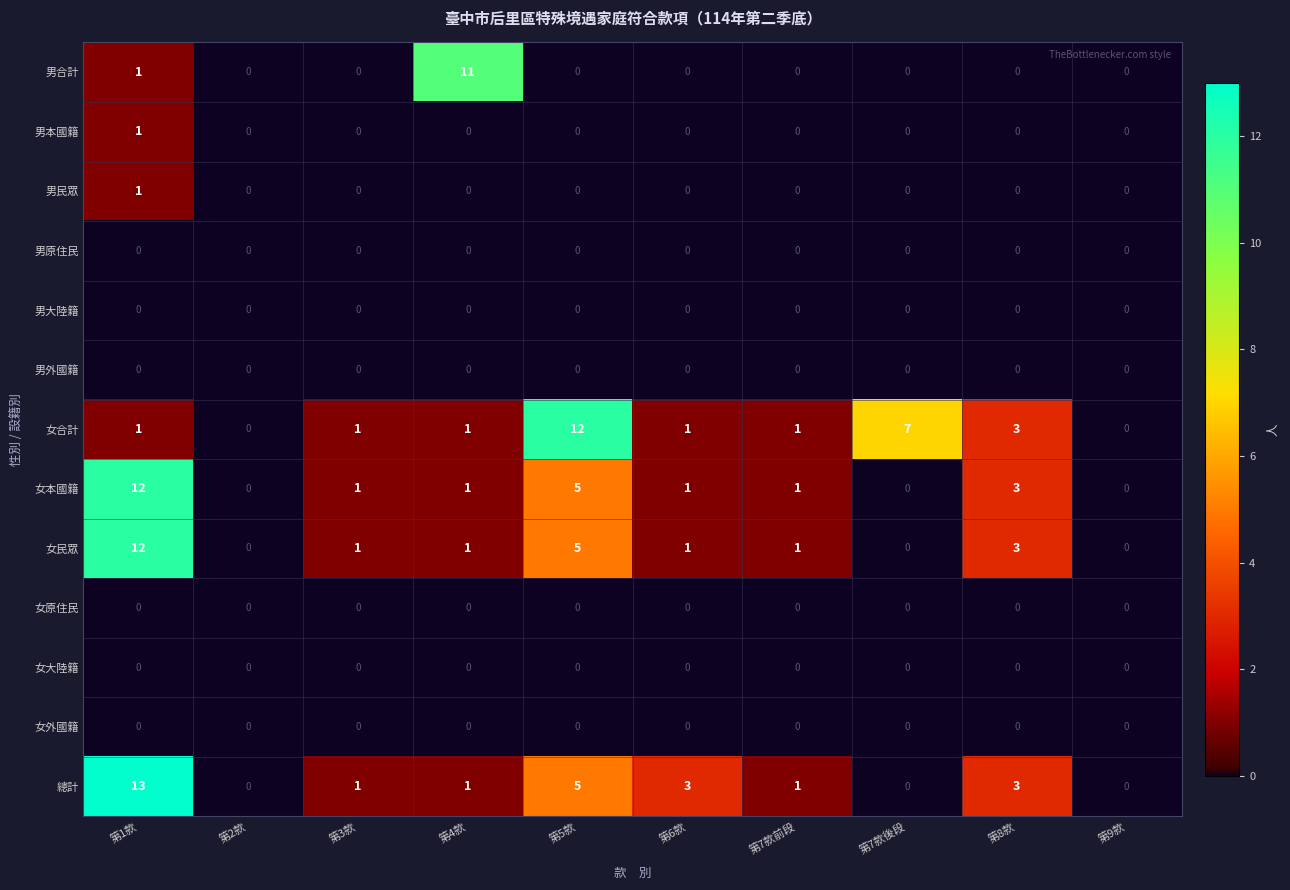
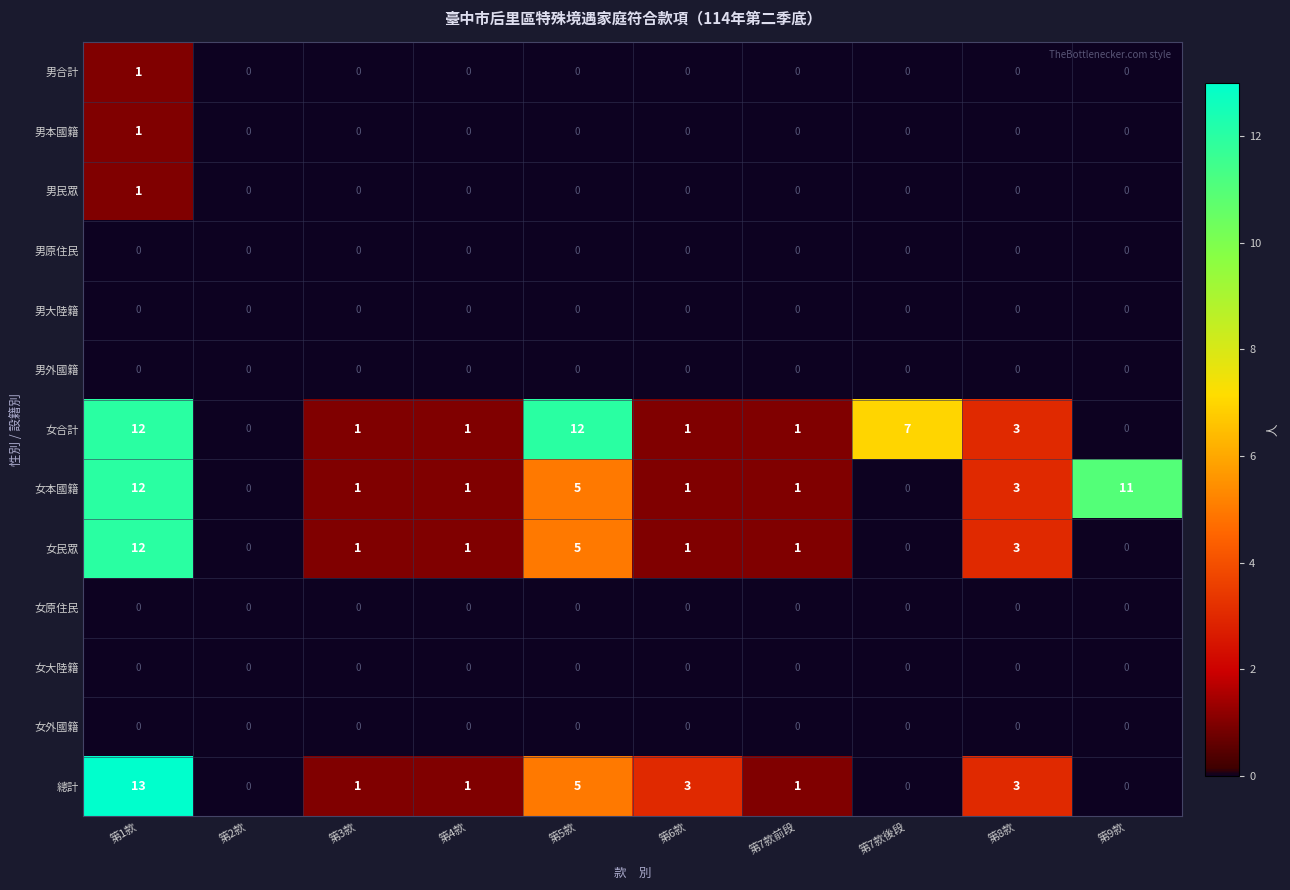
  {
    "男合計": {
      "第1款": 1,
      "第2款": 0,
      "第3款": 0,
-     "第4款": 11,
+     "第4款": 0,
      "第5款": 0,
      "第6款": 0,
      "第7款前段": 0,
      "第7款後段": 0,
      "第8款": 0
    },
    "男本國籍": {
      "第1款": 1,
      "第2款": 0,
      "第3款": 0,
      "第4款": 0,
      "第5款": 0,
      "第6款": 0,
      "第7款前段": 0,
      "第7款後段": 0,
      "第8款": 0,
      "第9款": 0
    },
    "男民眾": {
      "第1款": 1,
      "第2款": 0,
      "第3款": 0,
      "第4款": 0,
      "第5款": 0,
      "第6款": 0,
      "第7款前段": 0,
      "第7款後段": 0,
      "第8款": 0,
      "第9款": 0
    },
    "男原住民": {
      "第1款": 0,
      "第2款": 0,
      "第3款": 0,
      "第4款": 0,
      "第5款": 0,
      "第6款": 0,
      "第7款前段": 0,
      "第7款後段": 0,
      "第8款": 0,
      "第9款": 0
    },
    "男大陸籍": {
      "第1款": 0,
      "第2款": 0,
      "第3款": 0,
      "第4款": 0,
      "第5款": 0,
      "第6款": 0,
      "第7款前段": 0,
      "第7款後段": 0,
      "第8款": 0,
      "第9款": 0
    },
    "男外國籍": {
      "第1款": 0,
      "第2款": 0,
      "第3款": 0,
      "第4款": 0,
      "第5款": 0,
      "第6款": 0,
      "第7款前段": 0,
      "第7款後段": 0,
      "第8款": 0,
      "第9款": 0
    },
    "女合計": {
-     "第1款": 1,
+     "第1款": 12,
      "第2款": 0,
      "第3款": 1,
      "第4款": 1,
      "第5款": 12,
      "第6款": 1,
      "第7款前段": 1,
      "第7款後段": 7,
      "第8款": 3,
      "第9款": 0
    },
    "女本國籍": {
      "第1款": 12,
      "第2款": 0,
      "第3款": 1,
      "第4款": 1,
      "第5款": 5,
      "第6款": 1,
      "第7款前段": 1,
      "第7款後段": 0,
      "第8款": 3,
-     "第9款": 0
+     "第9款": 11
    },
    "女民眾": {
      "第1款": 12,
      "第2款": 0,
      "第3款": 1,
      "第4款": 1,
      "第5款": 5,
      "第6款": 1,
      "第7款前段": 1,
      "第7款後段": 0,
      "第8款": 3,
      "第9款": 0
    },
    "女原住民": {
      "第1款": 0,
      "第2款": 0,
      "第3款": 0,
      "第4款": 0,
      "第5款": 0,
      "第6款": 0,
      "第7款前段": 0,
      "第7款後段": 0,
      "第8款": 0,
      "第9款": 0
    },
    "女大陸籍": {
      "第1款": 0,
      "第2款": 0,
      "第3款": 0,
      "第4款": 0,
      "第5款": 0,
      "第6款": 0,
      "第7款前段": 0,
      "第7款後段": 0,
      "第8款": 0,
      "第9款": 0
    },
    "女外國籍": {
      "第1款": 0,
      "第2款": 0,
      "第3款": 0,
      "第4款": 0,
      "第5款": 0,
      "第6款": 0,
      "第7款前段": 0,
      "第7款後段": 0,
      "第8款": 0,
      "第9款": 0
    },
    "總計": {
      "第1款": 13,
      "第2款": 0,
      "第3款": 1,
      "第4款": 1,
      "第5款": 5,
      "第6款": 3,
      "第7款前段": 1,
      "第7款後段": 0,
      "第8款": 3,
      "第9款": 0
    }
  }
